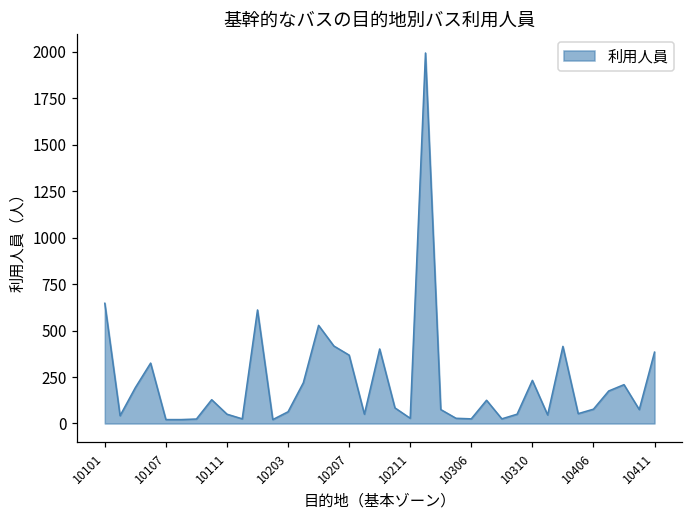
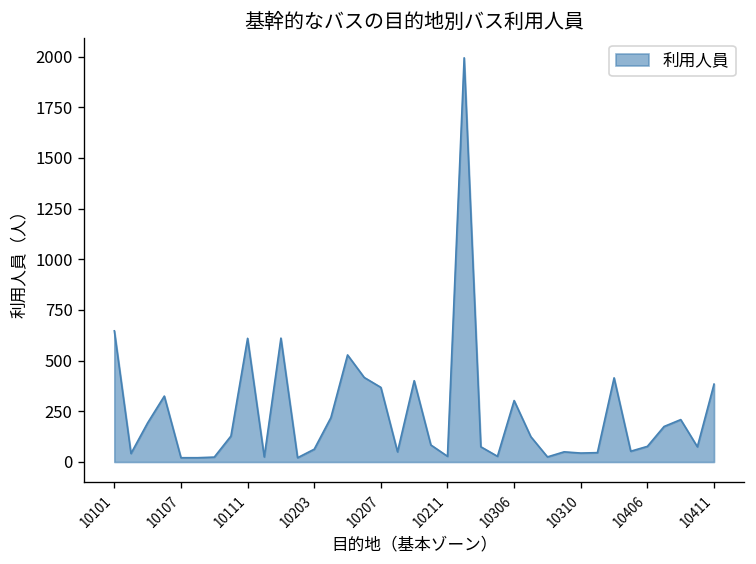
  {
    "10101": 650,
    "10107": 20,
-   "10111": 50,
+   "10111": 610,
    "10203": 60,
    "10207": 370,
    "10211": 30,
-   "10306": 30,
-   "10310": 230,
+   "10306": 300,
+   "10310": 40,
    "10406": 80,
    "10411": 380
  }
